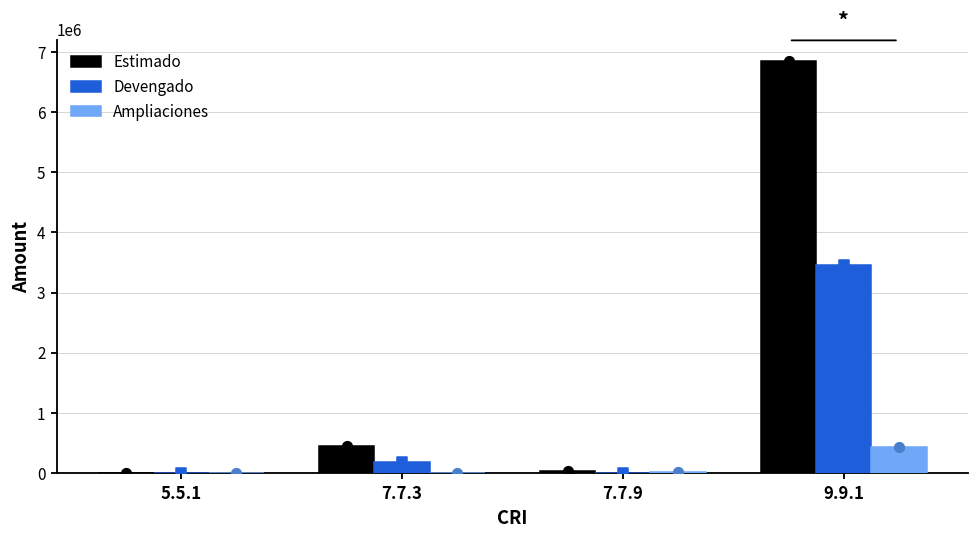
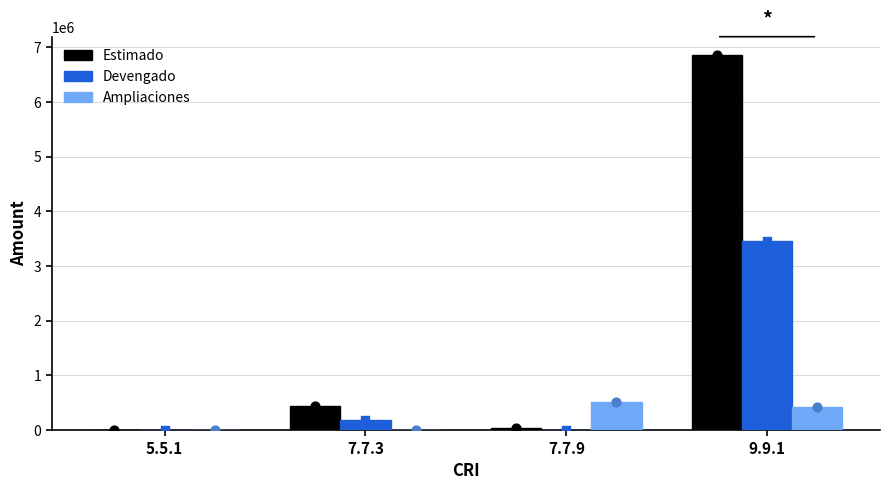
  {
    "Ampliaciones": {
      "5.5.1": 0,
      "7.7.3": 0,
-     "7.7.9": 0,
+     "7.7.9": 500000,
      "9.9.1": 400000
    }
  }
